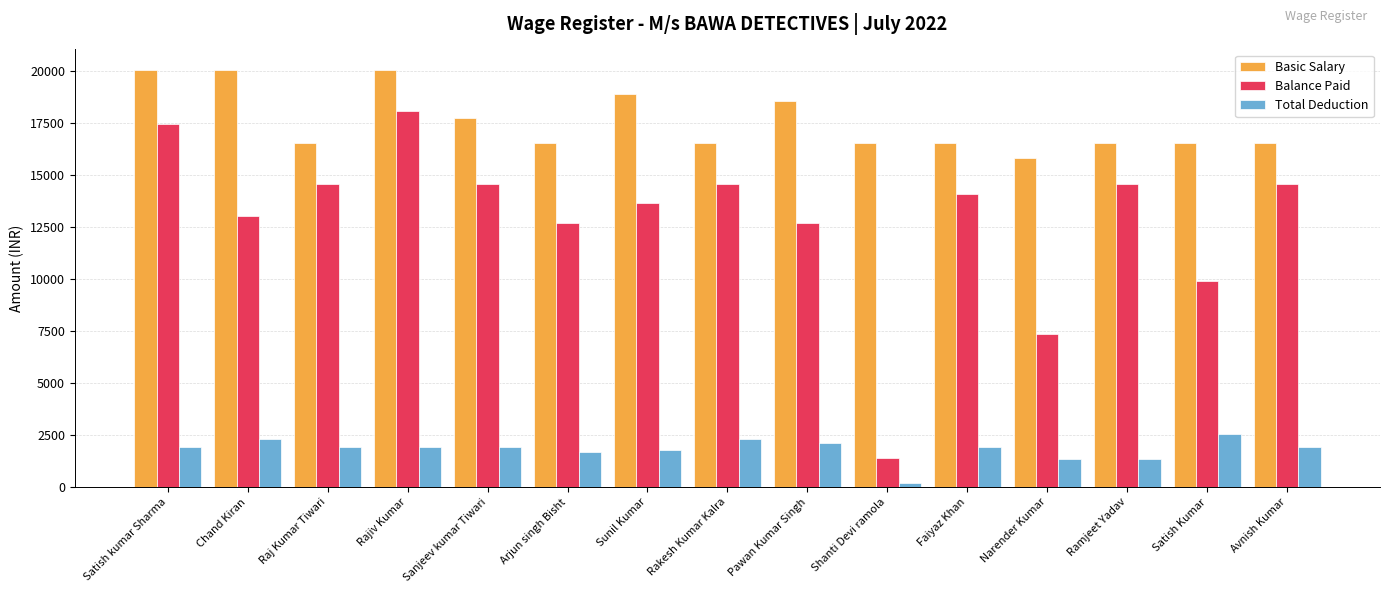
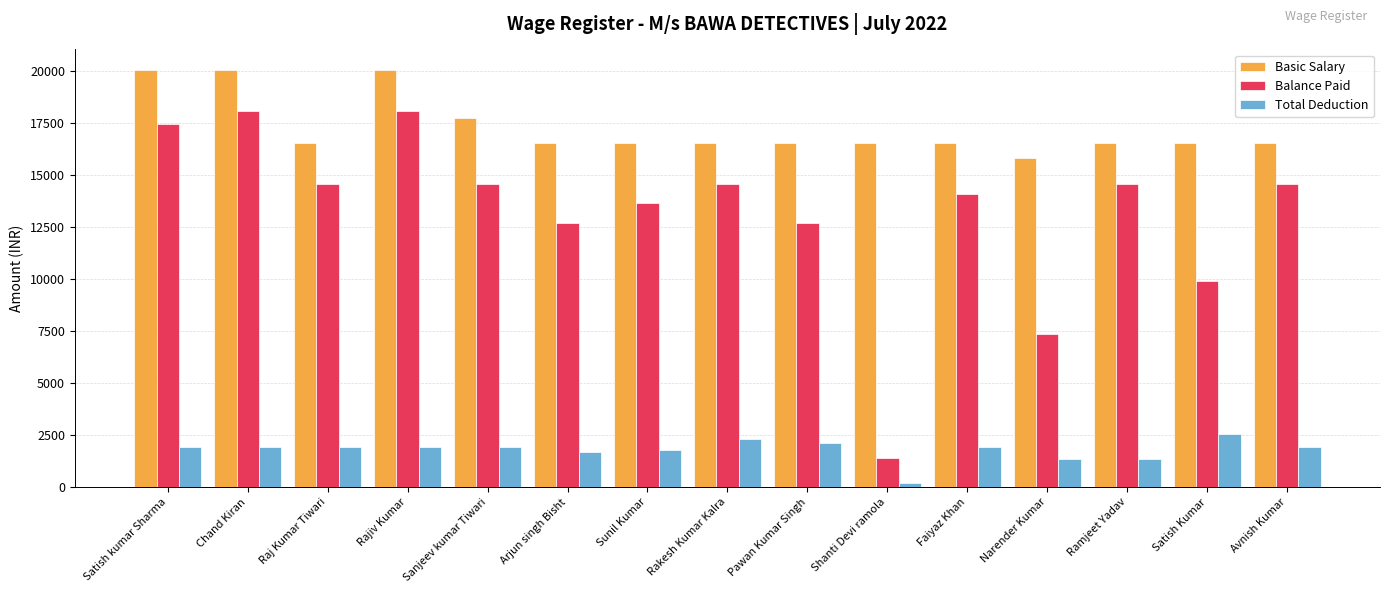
  {
    "Basic Salary": {
      "Satish kumar Sharma": 20000,
      "Chand Kiran": 20000,
      "Raj Kumar Tiwari": 16500,
      "Rajiv Kumar": 20000,
      "Sanjeev kumar Tiwari": 17700,
      "Arjun singh Bisht": 16500,
-     "Sunil Kumar": 18900,
+     "Sunil Kumar": 16500,
      "Rakesh Kumar Kalra": 16500,
-     "Pawan Kumar Singh": 18500,
+     "Pawan Kumar Singh": 16500,
      "Shanti Devi ramola": 16500,
      "Faiyaz Khan": 16500,
      "Narender Kumar": 15800,
      "Ramjeet Yadav": 16500,
      "Satish Kumar": 16500,
      "Avnish Kumar": 16500
    },
    "Balance Paid": {
      "Satish kumar Sharma": 17400,
-     "Chand Kiran": 13000,
+     "Chand Kiran": 18100,
      "Raj Kumar Tiwari": 14600,
      "Rajiv Kumar": 18100,
      "Sanjeev kumar Tiwari": 14600,
      "Arjun singh Bisht": 12700,
      "Sunil Kumar": 13600,
      "Rakesh Kumar Kalra": 14600,
      "Pawan Kumar Singh": 12700,
      "Shanti Devi ramola": 1400,
      "Faiyaz Khan": 14100,
      "Narender Kumar": 7300,
      "Ramjeet Yadav": 14600,
      "Satish Kumar": 9900,
      "Avnish Kumar": 14600
    },
    "Total Deduction": {
      "Satish kumar Sharma": 2000,
-     "Chand Kiran": 2300,
+     "Chand Kiran": 2000,
      "Raj Kumar Tiwari": 1900,
      "Rajiv Kumar": 2000,
      "Sanjeev kumar Tiwari": 1900,
      "Arjun singh Bisht": 1700,
      "Sunil Kumar": 1800,
      "Rakesh Kumar Kalra": 2300,
      "Pawan Kumar Singh": 2100,
      "Shanti Devi ramola": 200,
      "Faiyaz Khan": 1900,
      "Narender Kumar": 1400,
      "Ramjeet Yadav": 1400,
      "Satish Kumar": 2500,
      "Avnish Kumar": 1900
    }
  }
